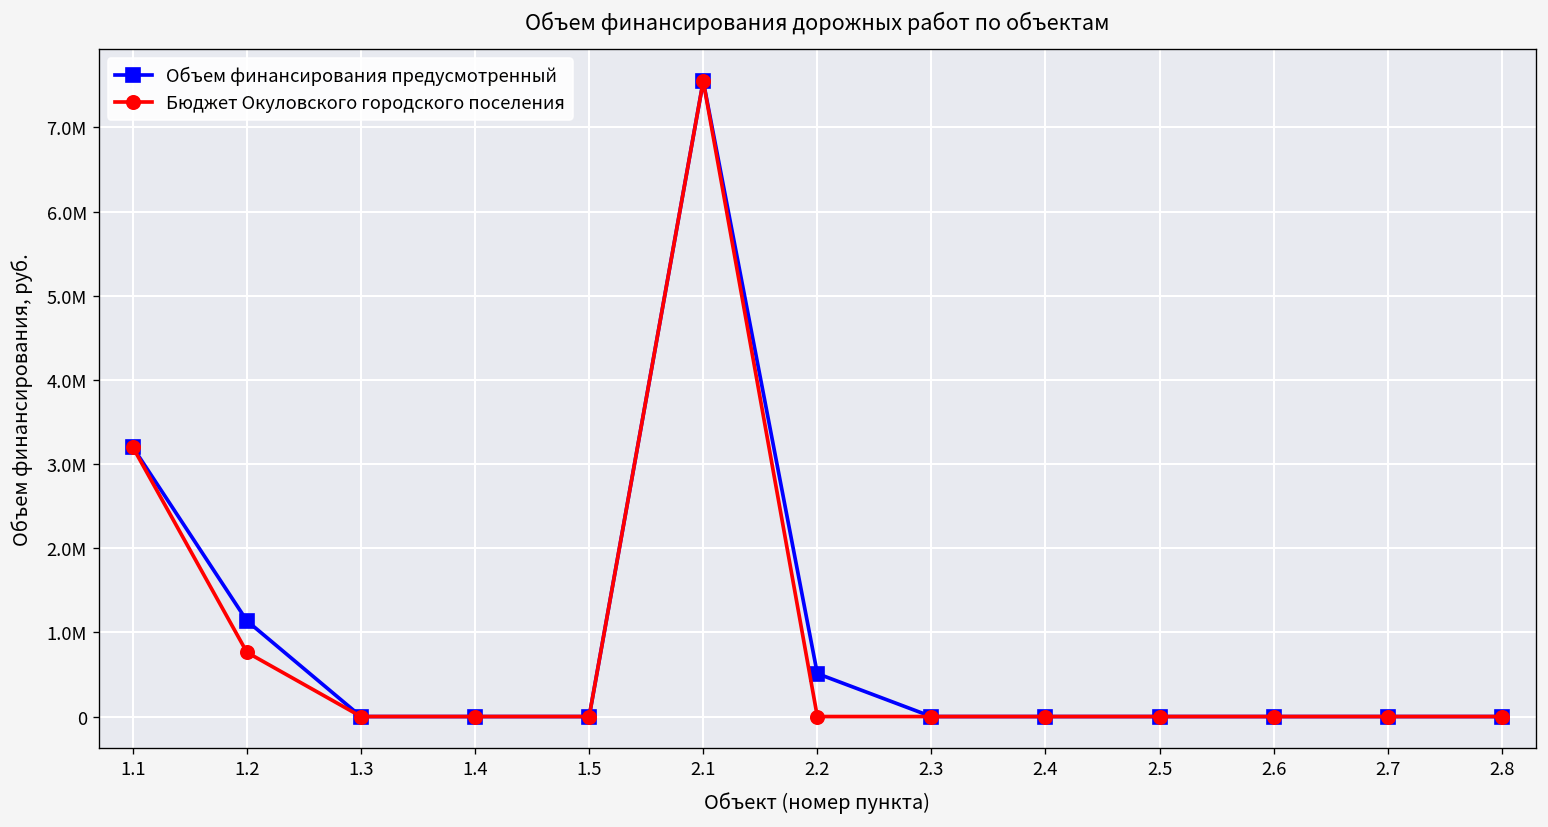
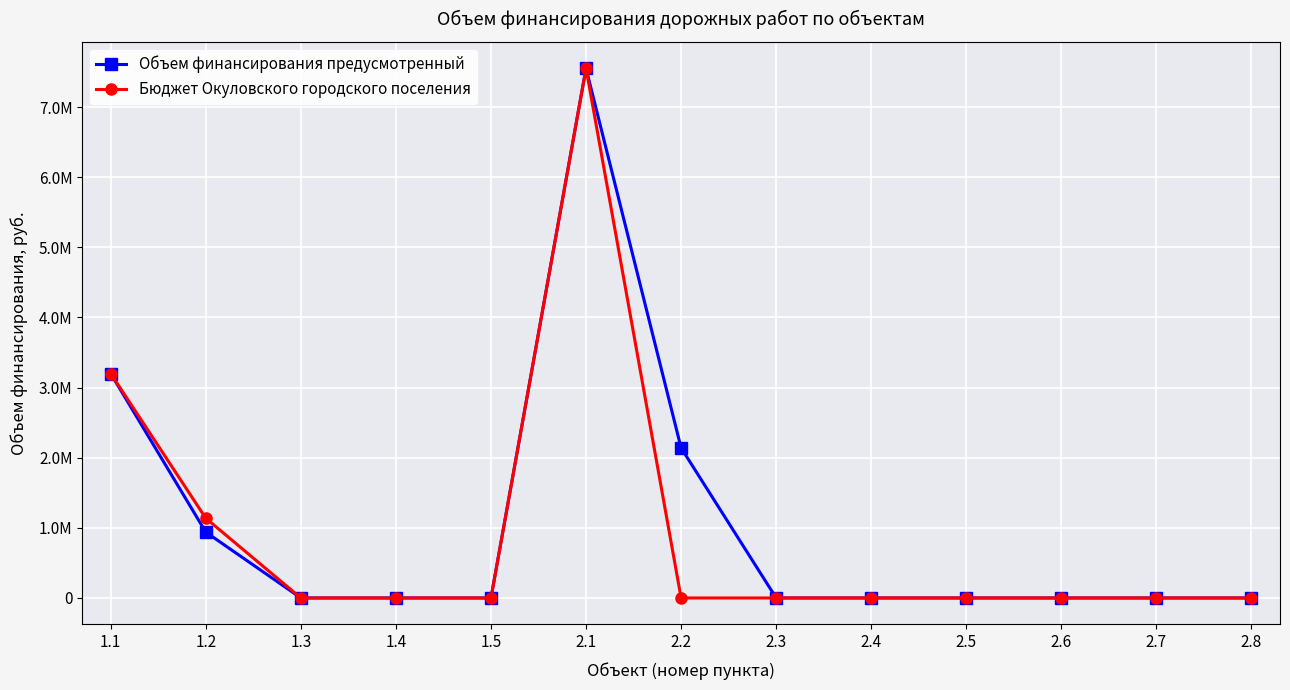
  {
    "Объем финансирования предусмотренный": {
-     "1.2": 1100000,
-     "2.2": 500000
+     "1.2": 900000,
+     "2.2": 2100000
    },
    "Бюджет Окуловского городского поселения": {
-     "1.2": 800000,
+     "1.2": 1100000,
      "2.2": 0
    }
  }
